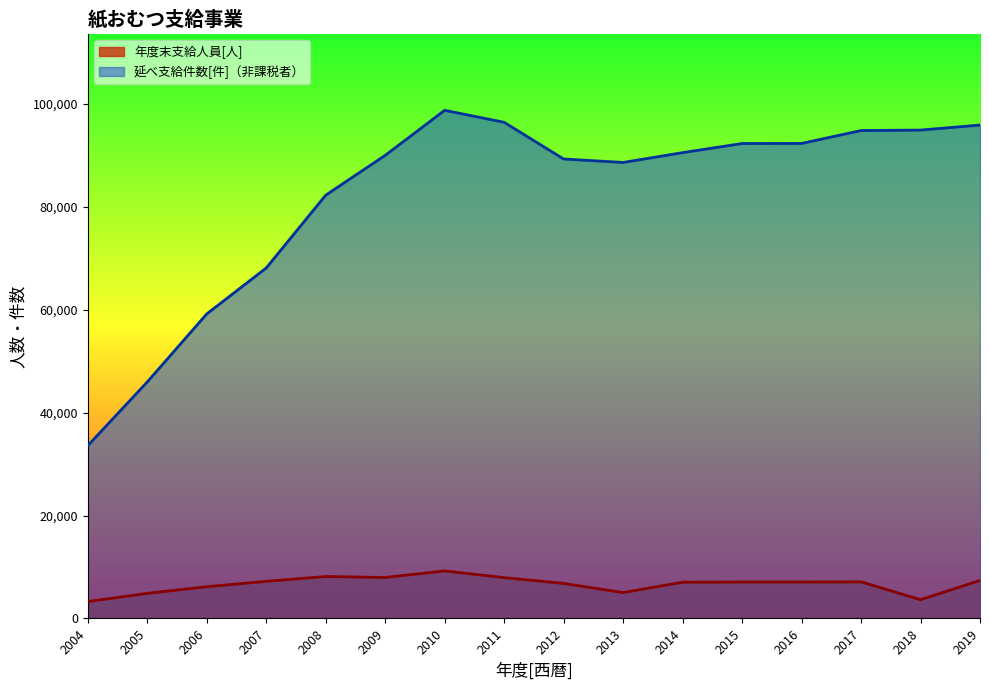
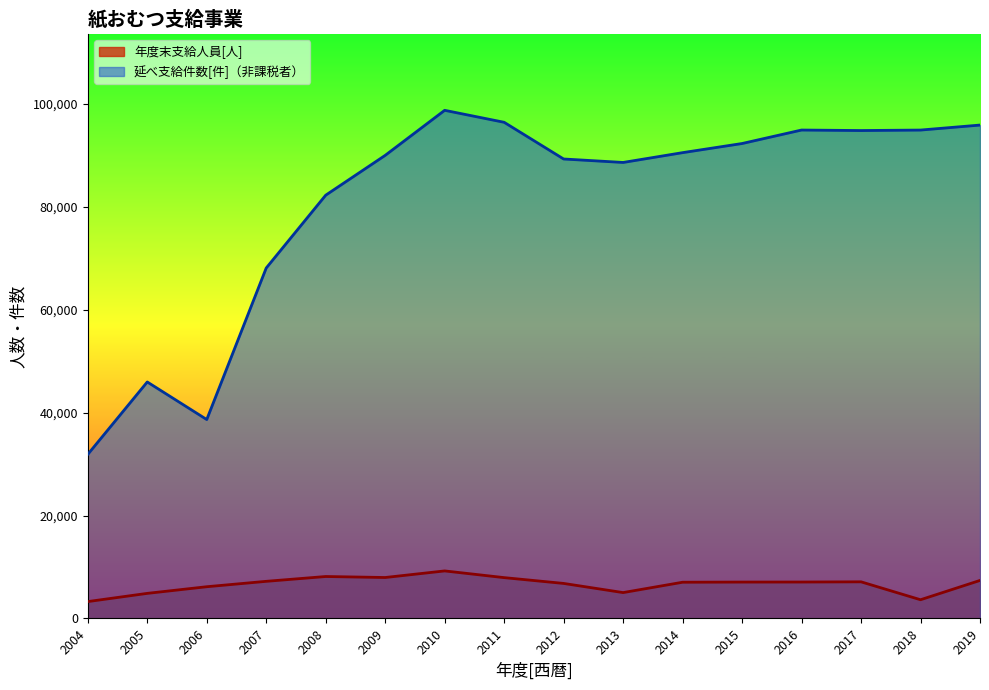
  {
    "年度末支給人員[人]": {
      "2004": "3,000",
      "2005": "5,000",
      "2006": "6,000",
      "2007": "7,000",
      "2008": "8,000",
      "2009": "8,000",
      "2010": "9,000",
      "2011": "8,000",
      "2012": "7,000",
      "2013": "5,000",
      "2014": "7,000",
      "2015": "7,000",
      "2016": "7,000",
      "2017": "7,000",
      "2018": "4,000",
      "2019": "7,000"
    },
    "延べ支給件数[件]（非課税者）": {
-     "2004": "34,000",
+     "2004": "32,000",
      "2005": "46,000",
-     "2006": "59,000",
+     "2006": "39,000",
      "2007": "68,000",
      "2008": "82,000",
      "2009": "90,000",
      "2010": "99,000",
      "2011": "96,000",
      "2012": "89,000",
      "2013": "89,000",
      "2014": "91,000",
      "2015": "92,000",
-     "2016": "92,000",
+     "2016": "95,000",
      "2017": "95,000",
      "2018": "95,000",
      "2019": "96,000"
    }
  }
